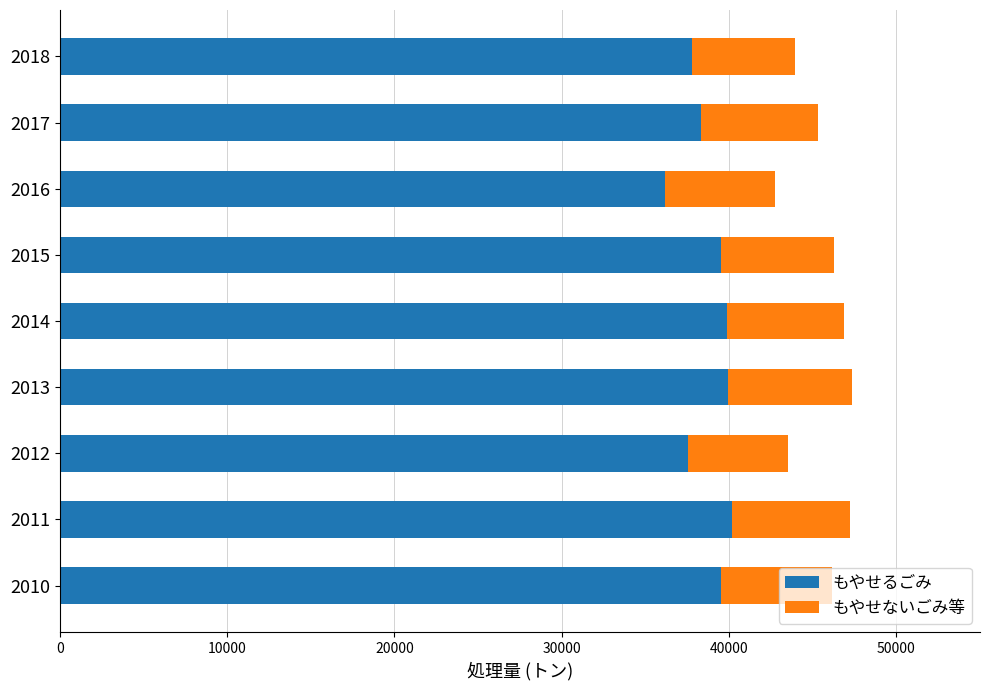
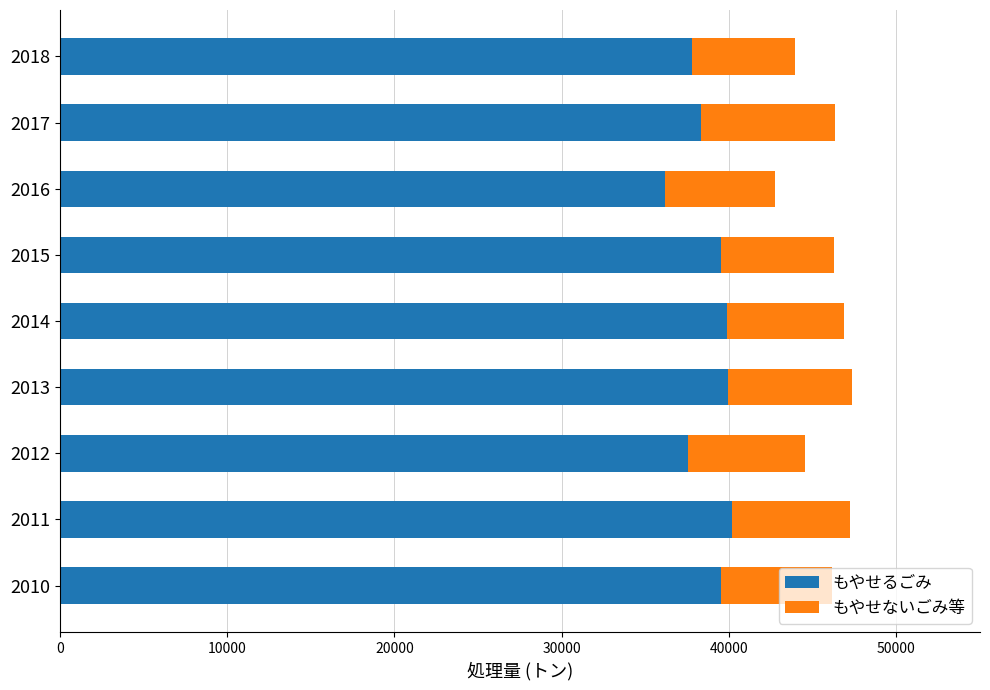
  {
    "もやせるごみ": {
      "2018": 37800,
      "2017": 38300,
      "2016": 36200,
      "2015": 39500,
      "2014": 39900,
      "2013": 40000,
      "2012": 37600,
      "2011": 40200,
      "2010": 39500
    },
    "もやせないごみ等": {
      "2018": 6100,
-     "2017": 7000,
+     "2017": 8000,
      "2016": 6600,
      "2015": 6800,
      "2014": 7000,
      "2013": 7400,
-     "2012": 5900,
+     "2012": 7000,
      "2011": 7000
    }
  }
